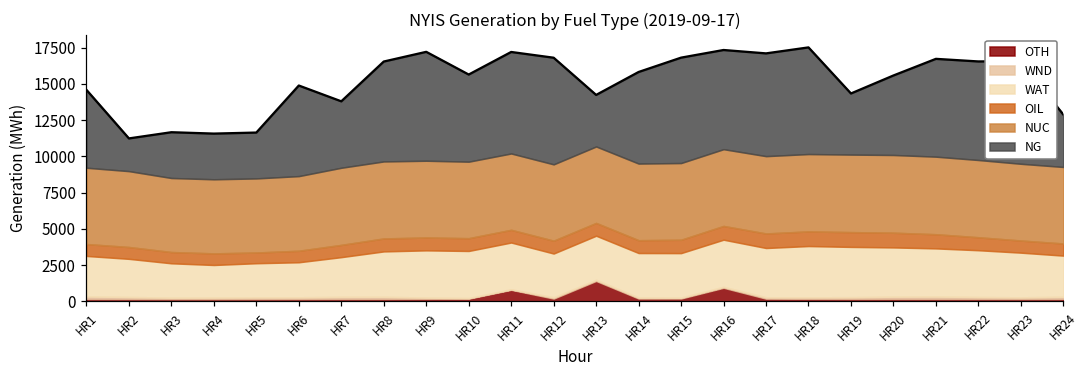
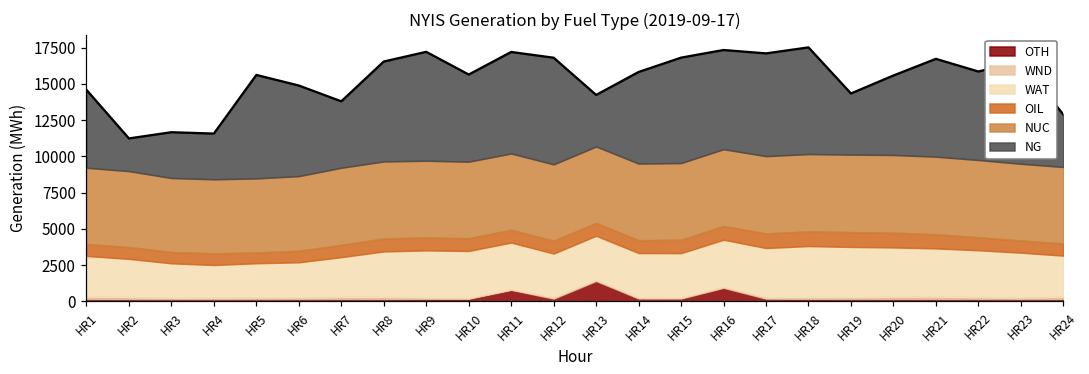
  {
    "NG": {
      "HR1": 5400,
      "HR2": 2300,
      "HR3": 3200,
      "HR4": 3100,
-     "HR5": 3200,
+     "HR5": 7100,
      "HR6": 6200,
      "HR7": 4600,
      "HR8": 6900,
      "HR9": 7500,
      "HR10": 6000,
      "HR11": 7000,
      "HR12": 7400,
      "HR13": 3600,
      "HR14": 6300,
      "HR15": 7300,
      "HR16": 6800,
      "HR17": 7100,
      "HR18": 7400,
      "HR19": 4200,
      "HR20": 5500,
      "HR21": 6700,
-     "HR22": 6800,
+     "HR22": 6100,
      "HR24": 3600
    }
  }
